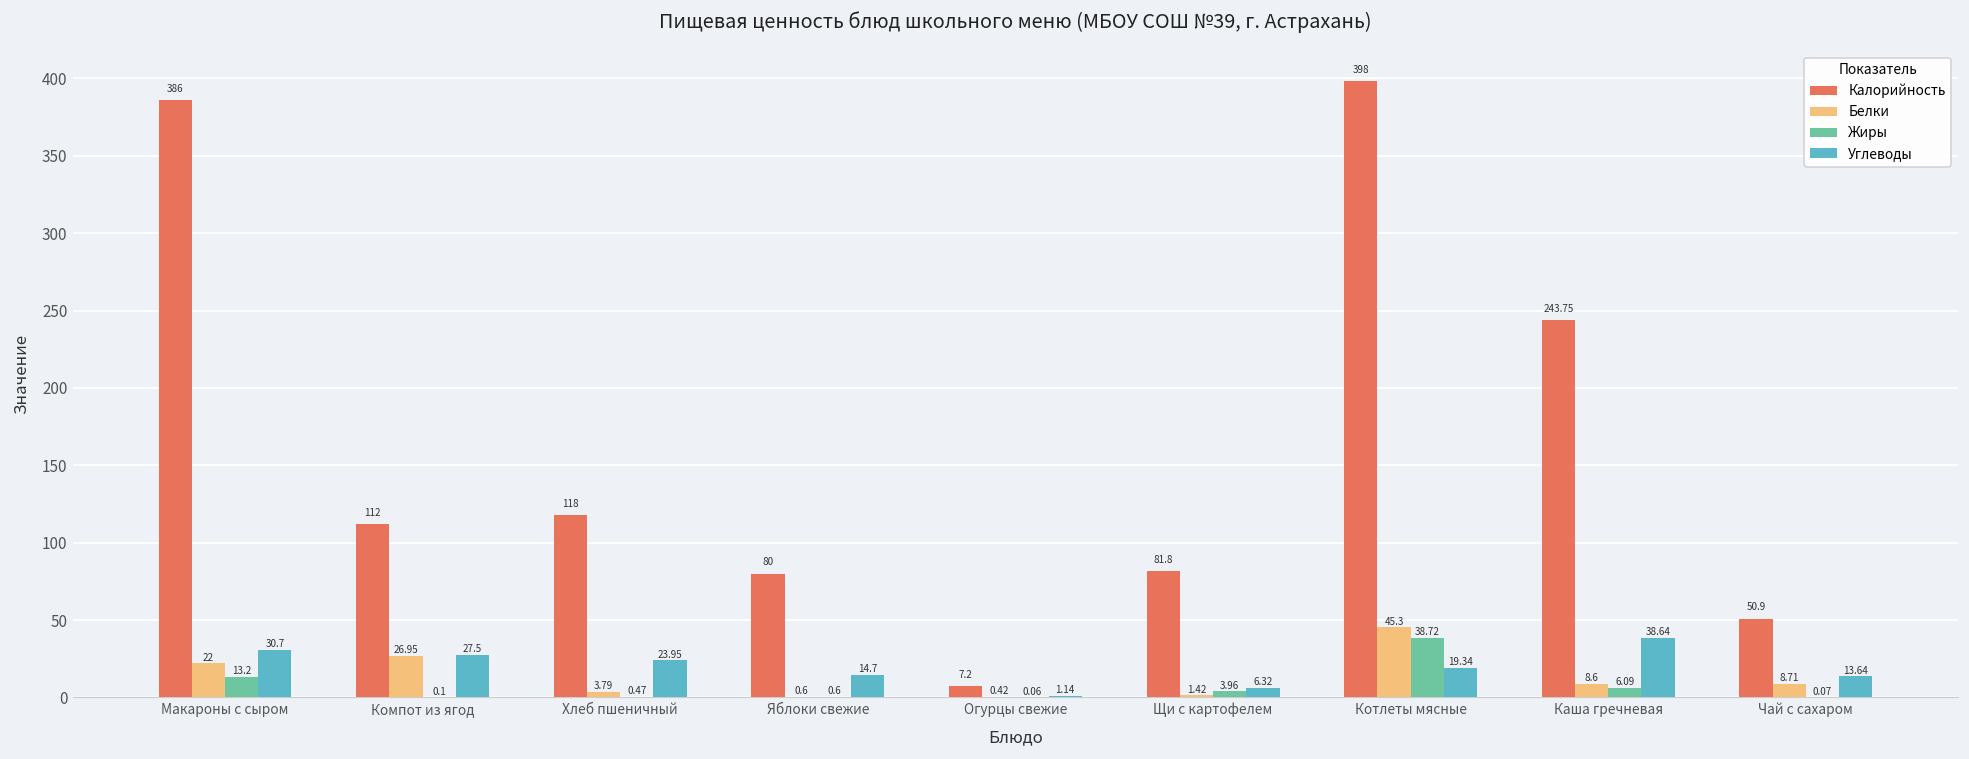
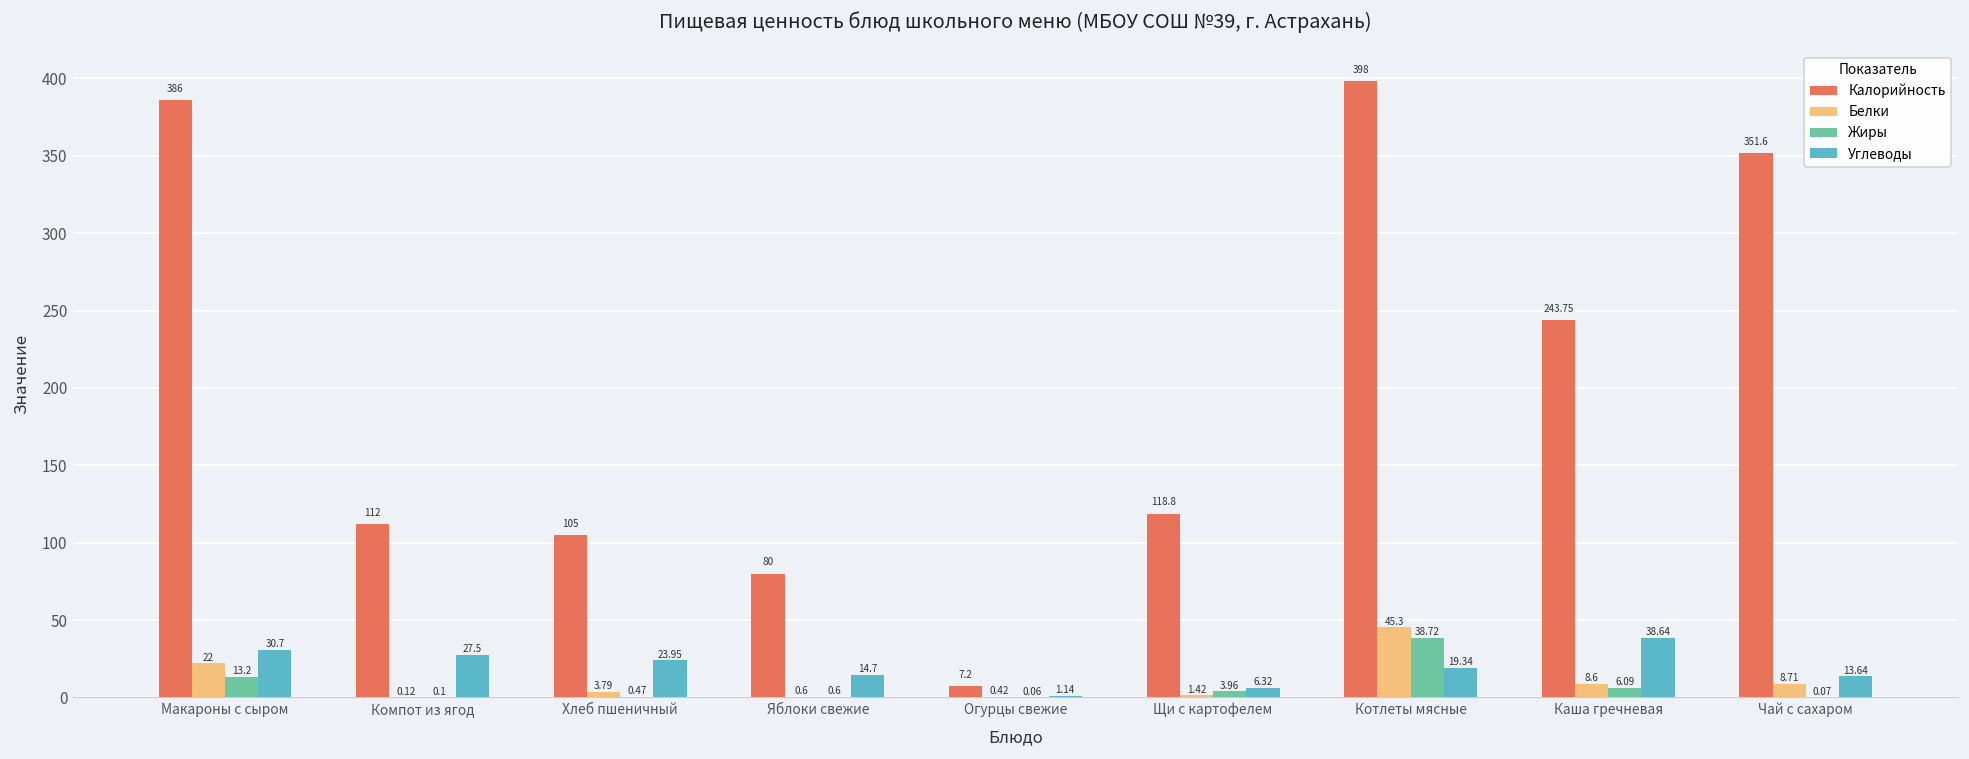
  {
    "Калорийность": {
      "Макароны с сыром": 386,
      "Компот из ягод": 112,
-     "Хлеб пшеничный": 118,
+     "Хлеб пшеничный": 105,
      "Яблоки свежие": 80,
      "Огурцы свежие": 7.2,
-     "Щи с картофелем": 81.8,
+     "Щи с картофелем": 118.8,
      "Котлеты мясные": 398,
      "Каша гречневая": 243.75,
-     "Чай с сахаром": 50.9
+     "Чай с сахаром": 351.6
    },
    "Белки": {
      "Макароны с сыром": 22,
-     "Компот из ягод": 26.95,
+     "Компот из ягод": 0.12,
      "Хлеб пшеничный": 3.79,
      "Яблоки свежие": 0.6,
      "Огурцы свежие": 0.42,
      "Щи с картофелем": 1.42,
      "Котлеты мясные": 45.3,
      "Каша гречневая": 8.6,
      "Чай с сахаром": 8.71
    }
  }
